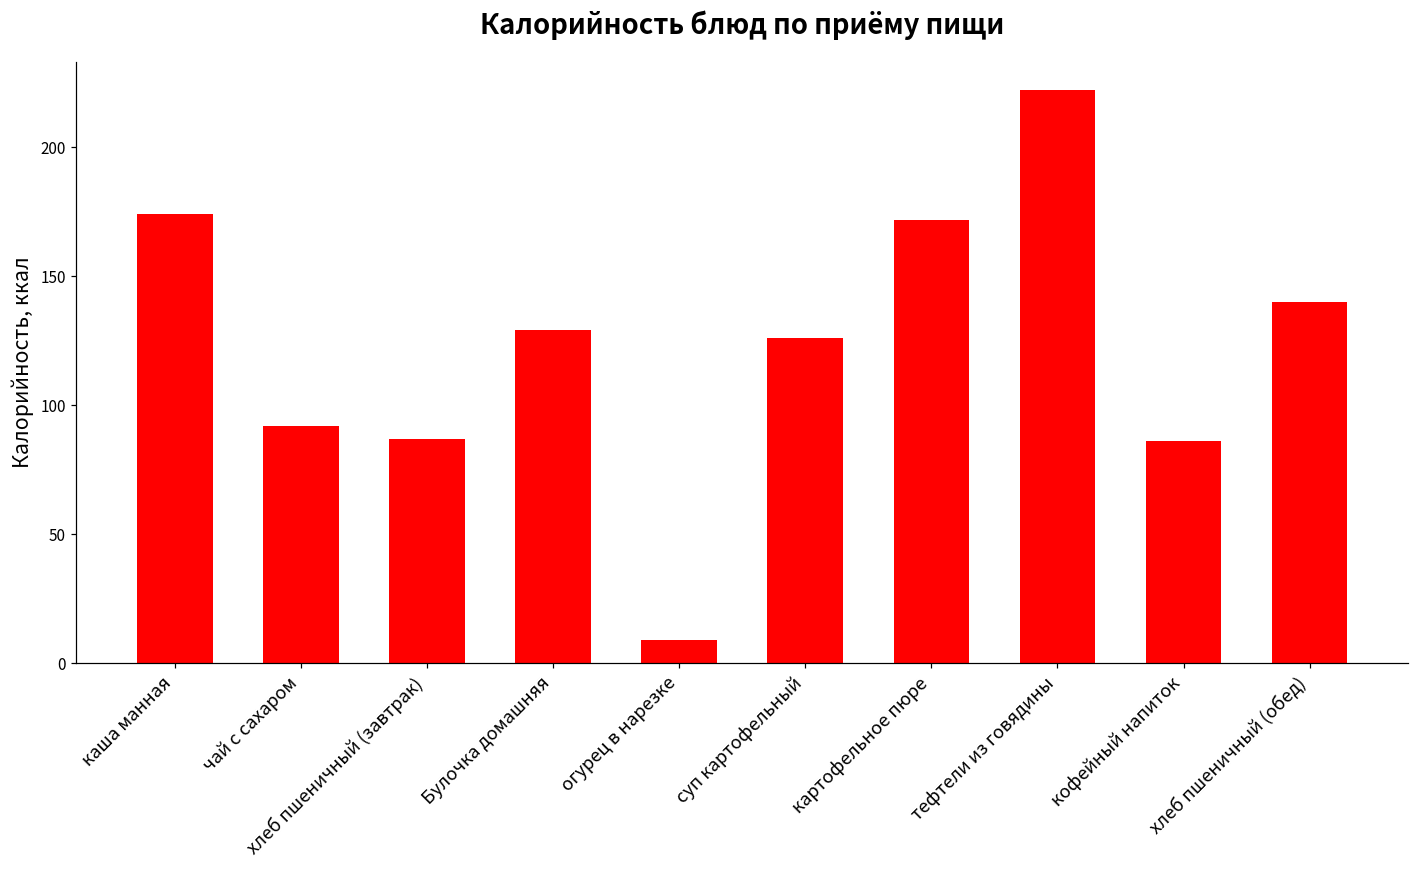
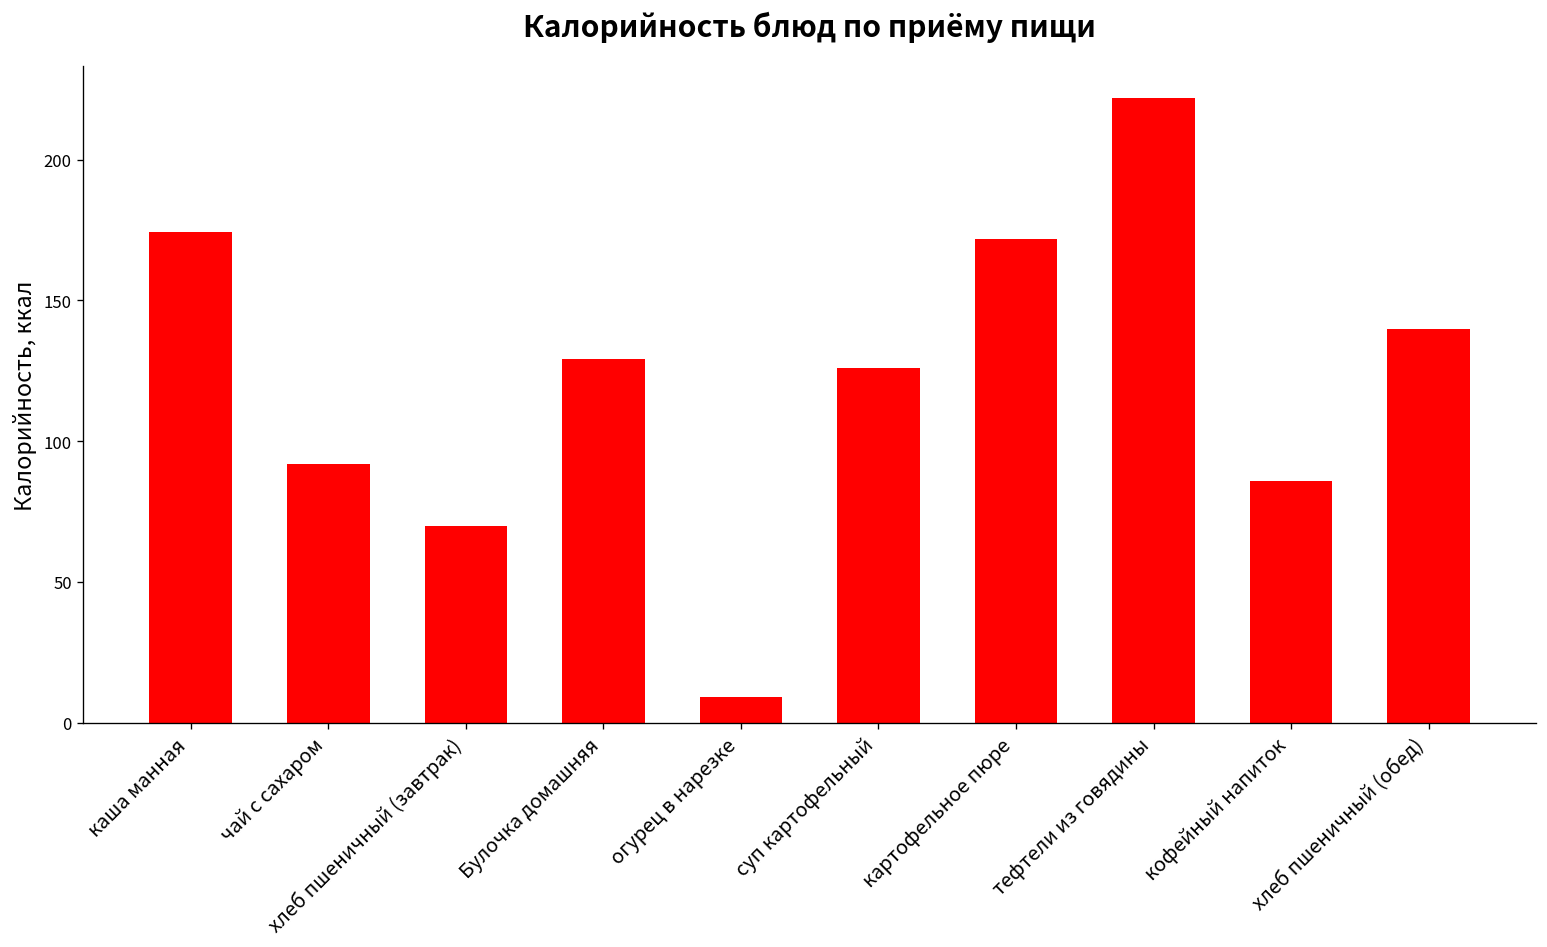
  {
    "каша манная": 174,
    "чай с сахаром": 92,
-   "хлеб пшеничный (завтрак)": 87,
+   "хлеб пшеничный (завтрак)": 70,
    "Булочка домашняя": 129,
    "огурец в нарезке": 9,
    "суп картофельный": 126,
    "картофельное пюре": 172,
    "тефтели из говядины": 222,
    "кофейный напиток": 86,
    "хлеб пшеничный (обед)": 140
  }
